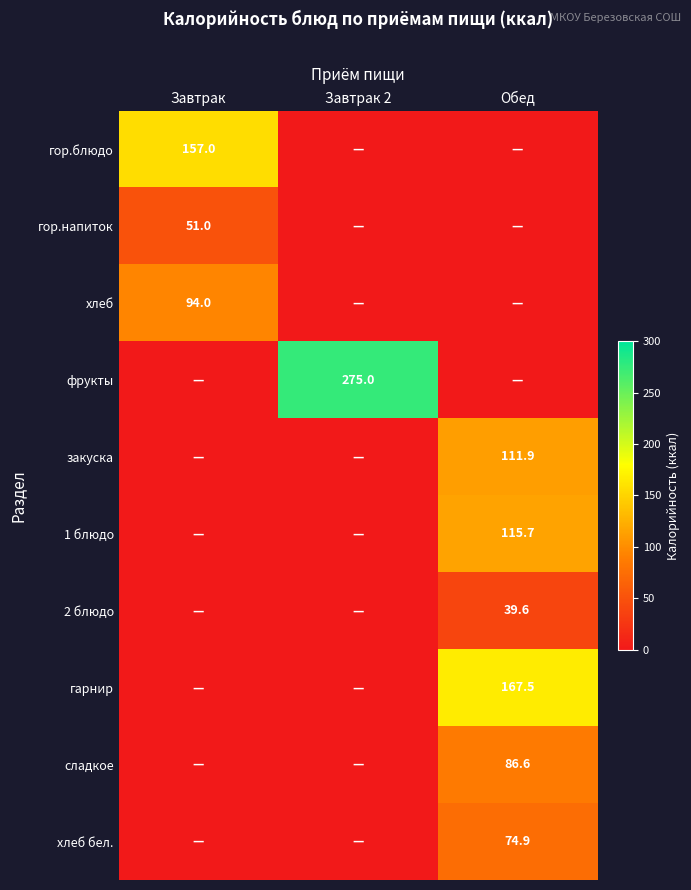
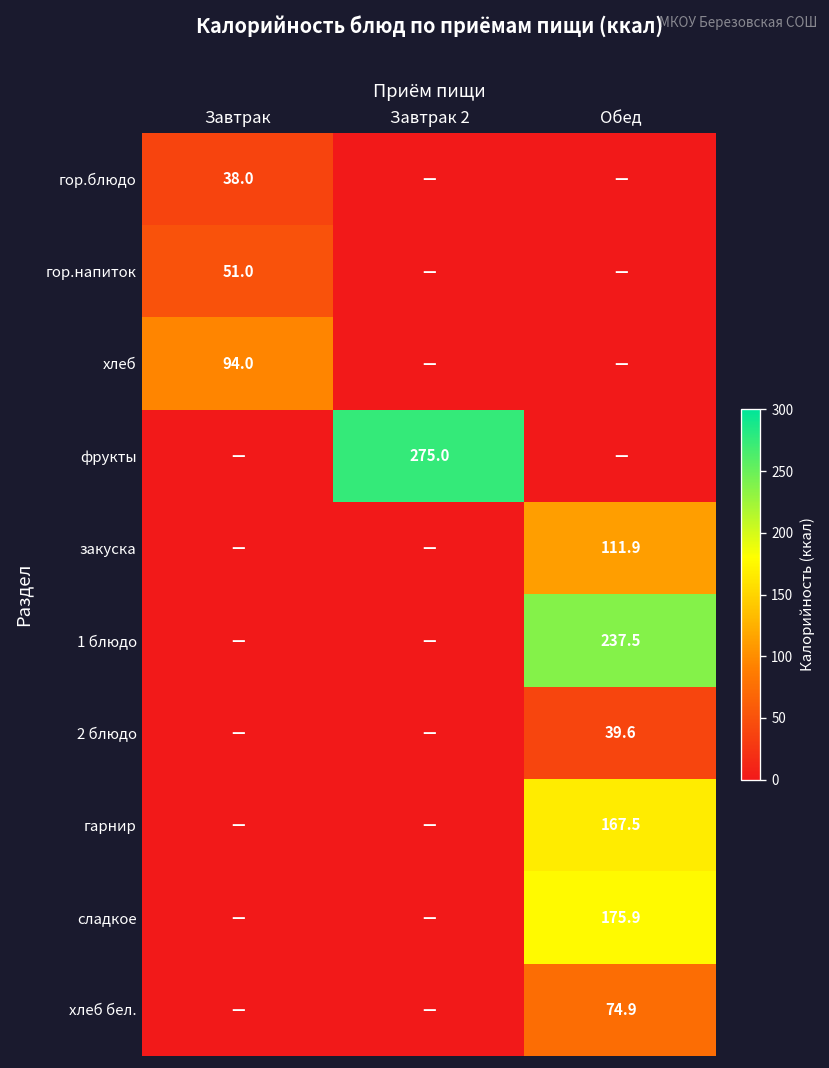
  {
    "гор.блюдо": {
-     "Завтрак": 157.0
+     "Завтрак": 38.0
    },
    "гор.напиток": {
      "Завтрак": 51.0
    },
    "хлеб": {
      "Завтрак": 94.0
    },
    "фрукты": {
      "Завтрак 2": 275.0
    },
    "закуска": {
      "Обед": 111.9
    },
    "1 блюдо": {
-     "Обед": 115.7
+     "Обед": 237.5
    },
    "2 блюдо": {
      "Обед": 39.6
    },
    "гарнир": {
      "Обед": 167.5
    },
    "сладкое": {
-     "Обед": 86.6
+     "Обед": 175.9
    },
    "хлеб бел.": {
      "Обед": 74.9
    }
  }
